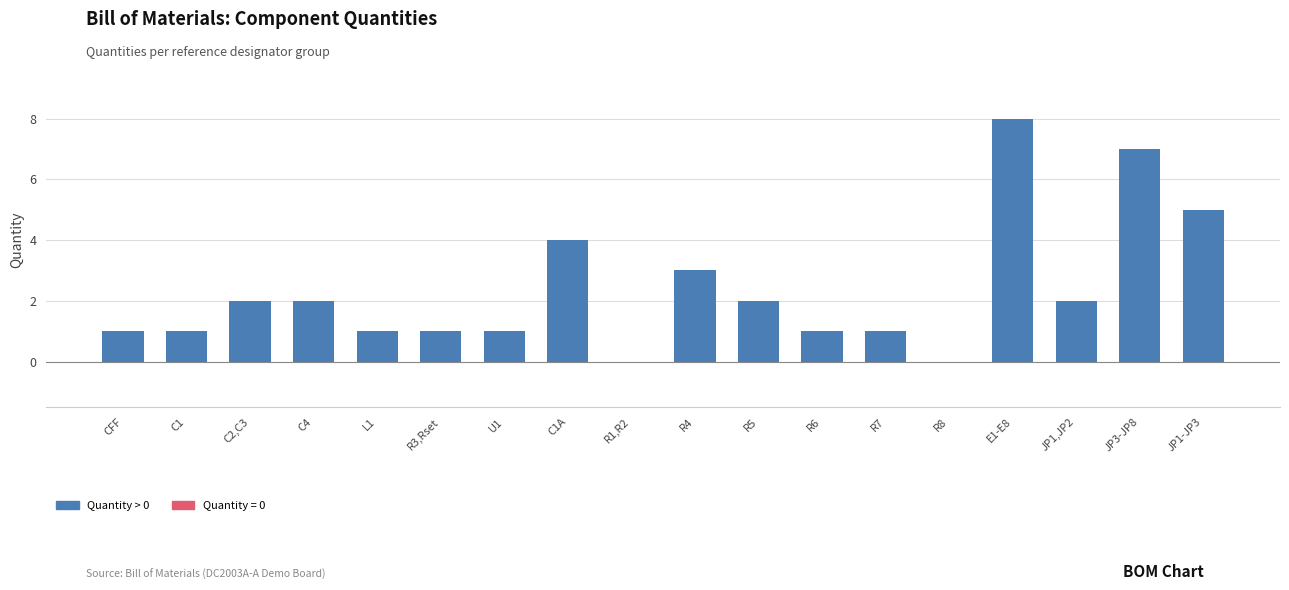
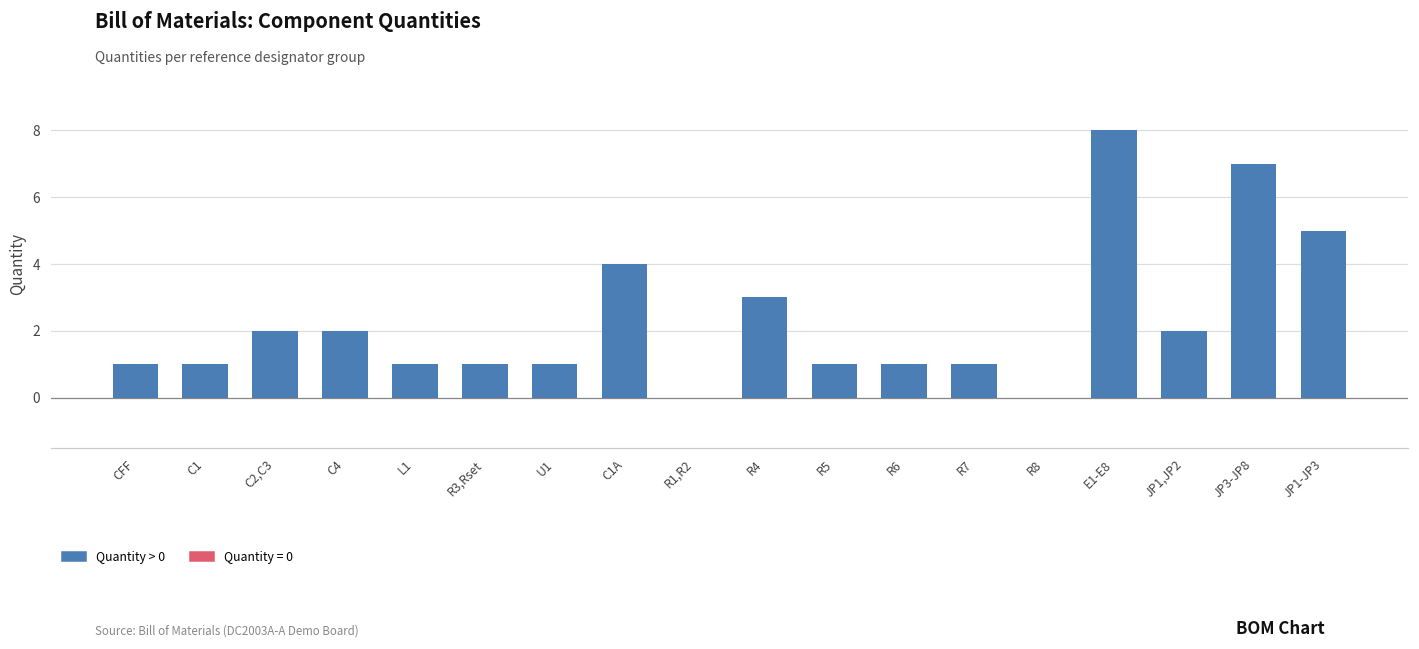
  {
    "CFF": 1,
    "C1": 1,
    "C2,C3": 2,
    "C4": 2,
    "L1": 1,
    "R3,Rset": 1,
    "U1": 1,
    "C1A": 4,
    "R1,R2": 0,
    "R4": 3,
-   "R5": 2,
+   "R5": 1,
    "R6": 1,
    "R7": 1,
    "R8": 0,
    "E1-E8": 8,
    "JP1,JP2": 2,
    "JP3-JP8": 7,
    "JP1-JP3": 5
  }
